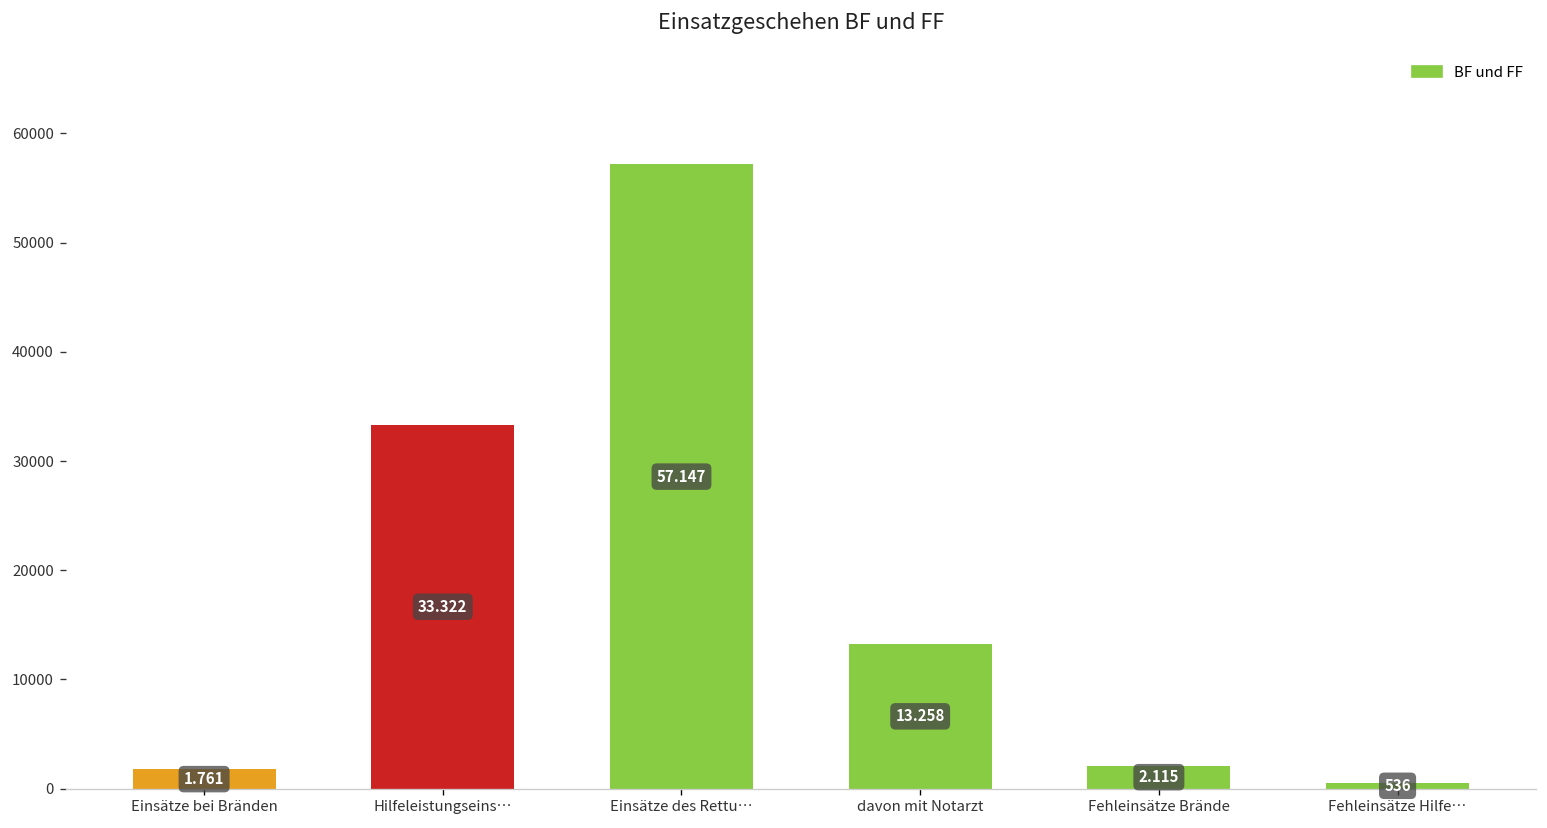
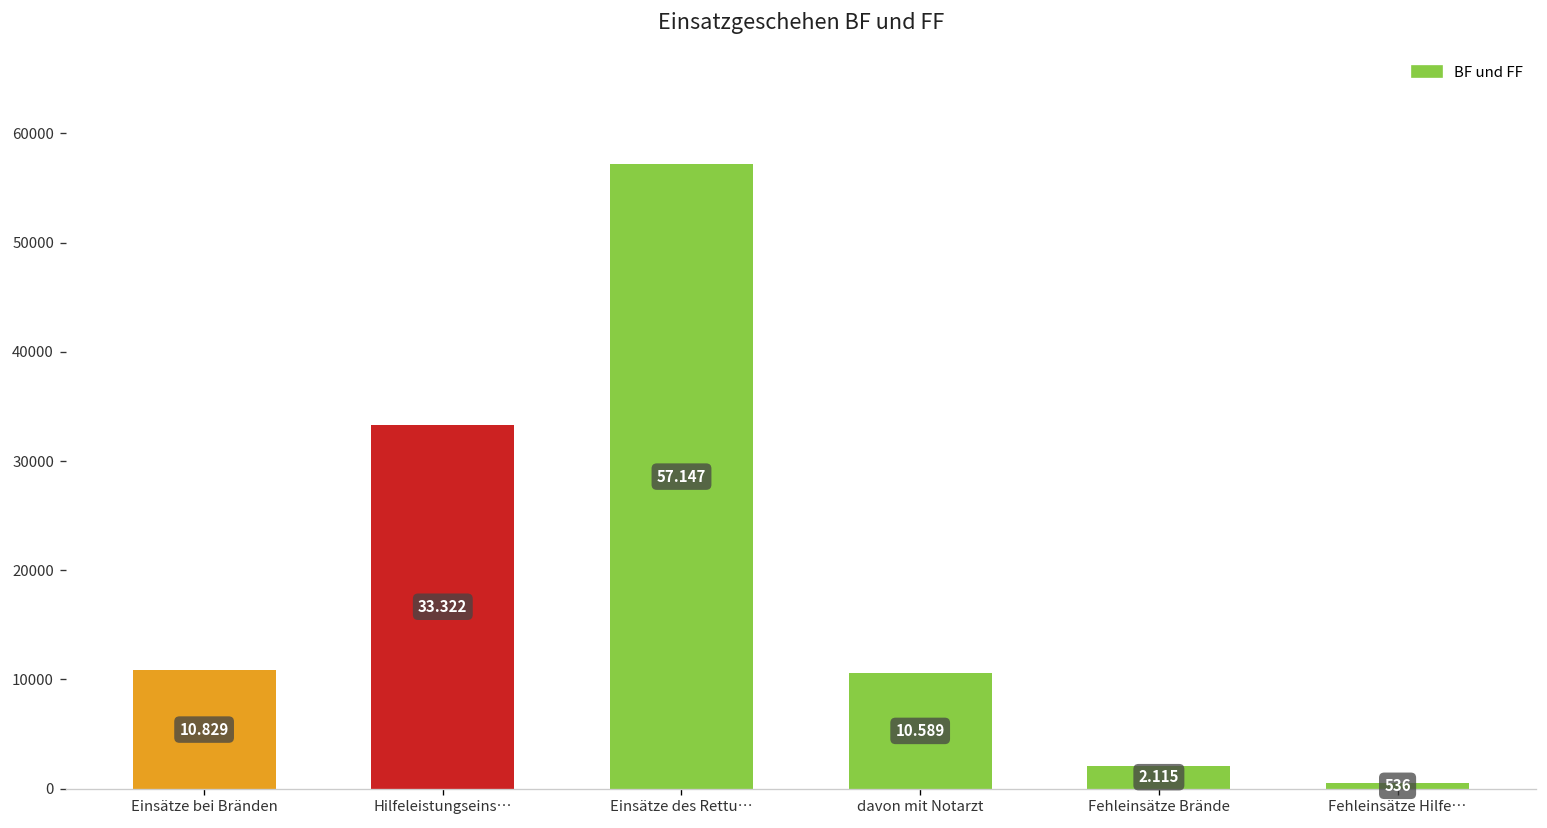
  {
-   "Einsätze bei Bränden": 1.761,
-   "davon mit Notarzt": 13.258
+   "Einsätze bei Bränden": 10.829,
+   "davon mit Notarzt": 10.589
  }
